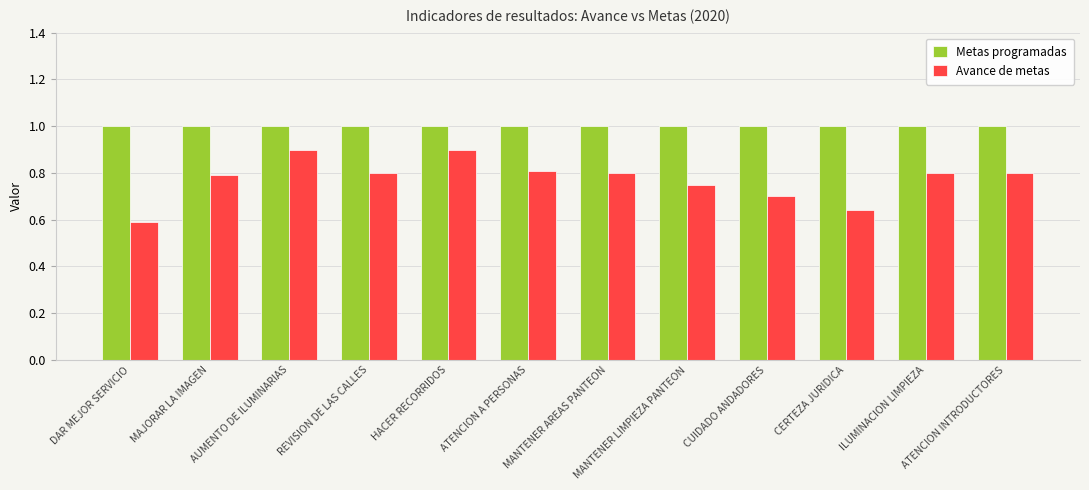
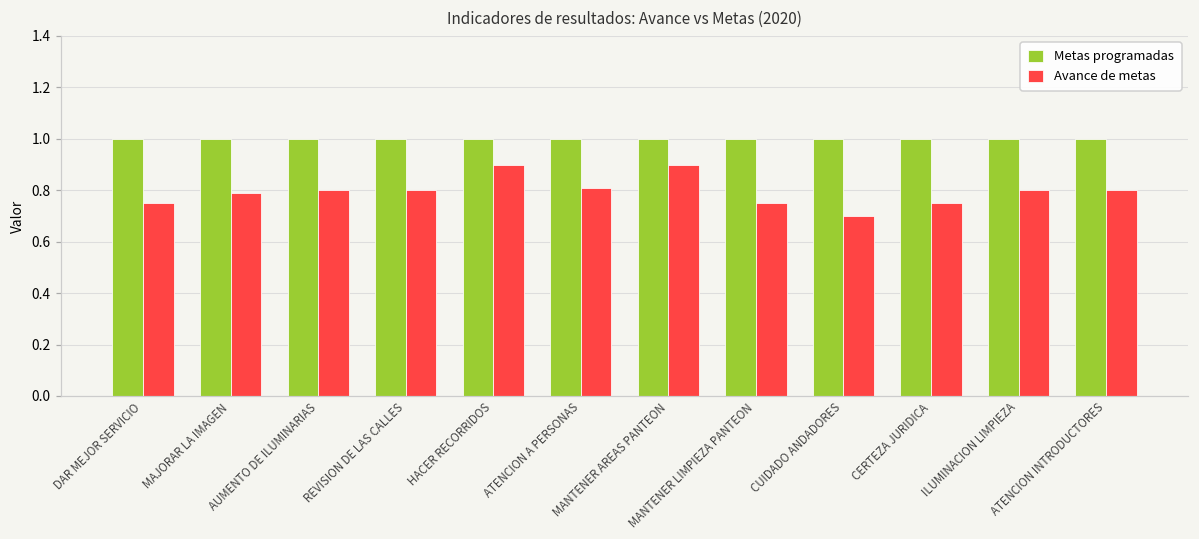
  {
    "Metas programadas": {
      "DAR MEJOR SERVICIO": 1.00,
      "MAJORAR LA IMAGEN": 1.00,
      "AUMENTO DE ILUMINARIAS": 1.00,
      "REVISION DE LAS CALLES": 1.00,
      "HACER RECORRIDOS": 1.00,
      "ATENCION A PERSONAS": 1.00,
      "MANTENER AREAS PANTEON": 1.00,
      "MANTENER LIMPIEZA PANTEON": 1.00,
      "CUIDADO ANDADORES": 1.00,
      "CERTEZA JURIDICA": 1.00,
      "ILUMINACION LIMPIEZA": 1.00,
      "ATENCION INTRODUCTORES": 1.00
    },
    "Avance de metas": {
-     "DAR MEJOR SERVICIO": 0.59,
+     "DAR MEJOR SERVICIO": 0.75,
      "MAJORAR LA IMAGEN": 0.79,
-     "AUMENTO DE ILUMINARIAS": 0.9,
+     "AUMENTO DE ILUMINARIAS": 0.8,
      "REVISION DE LAS CALLES": 0.80,
      "HACER RECORRIDOS": 0.90,
      "ATENCION A PERSONAS": 0.81,
-     "MANTENER AREAS PANTEON": 0.8,
+     "MANTENER AREAS PANTEON": 0.9,
      "MANTENER LIMPIEZA PANTEON": 0.75,
      "CUIDADO ANDADORES": 0.70,
-     "CERTEZA JURIDICA": 0.64,
+     "CERTEZA JURIDICA": 0.75,
      "ILUMINACION LIMPIEZA": 0.80,
      "ATENCION INTRODUCTORES": 0.80
    }
  }
